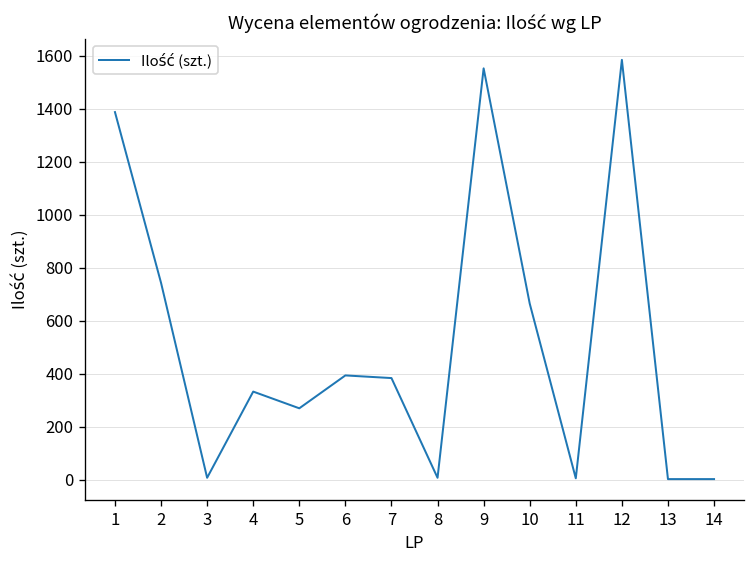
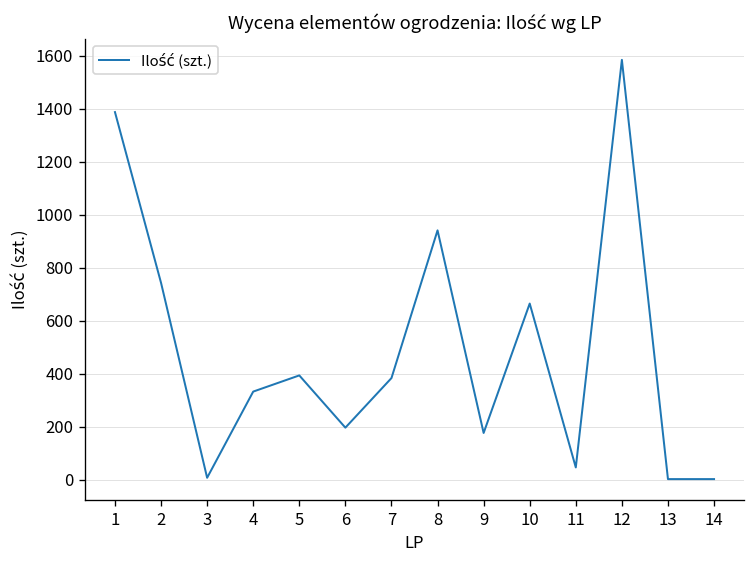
  {
    "1": 1390,
    "2": 740,
    "3": 10,
    "4": 330,
-   "5": 270,
-   "6": 390,
+   "5": 390,
+   "6": 200,
    "7": 380,
-   "8": 10,
-   "9": 1550,
+   "8": 940,
+   "9": 180,
    "10": 670,
-   "11": 10,
+   "11": 50,
    "12": 1580,
    "13": 0,
    "14": 0
  }
